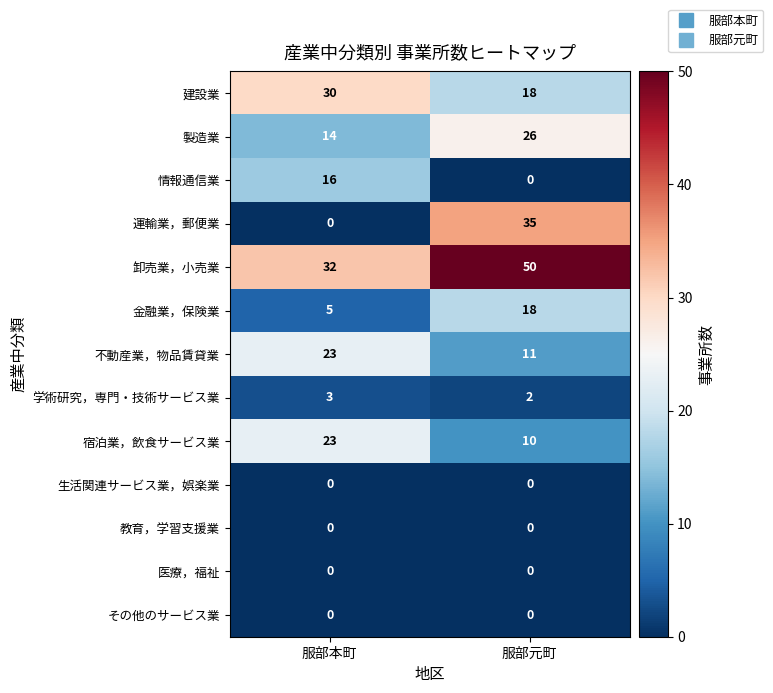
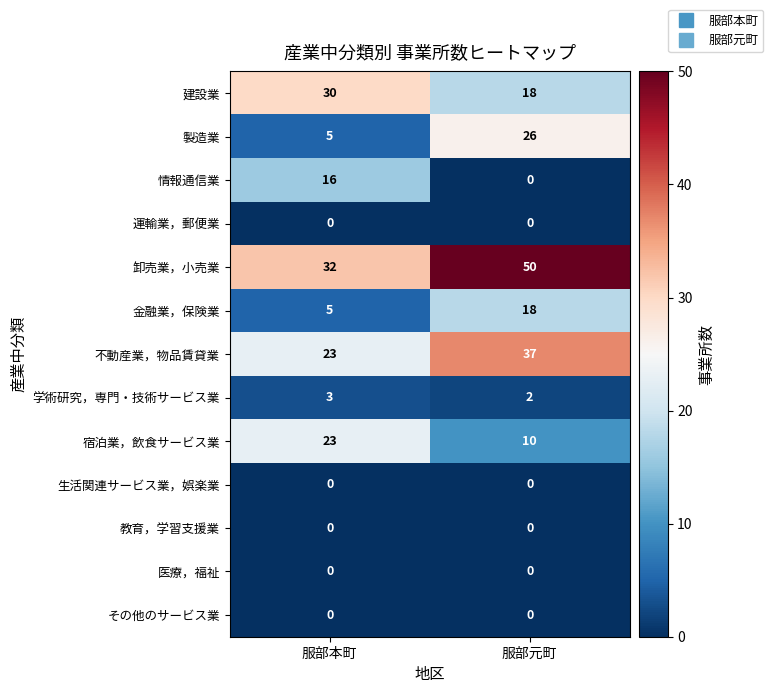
  {
    "建設業": {
      "服部本町": 30,
      "服部元町": 18
    },
    "製造業": {
-     "服部本町": 14,
+     "服部本町": 5,
      "服部元町": 26
    },
    "情報通信業": {
      "服部本町": 16,
      "服部元町": 0
    },
    "運輸業，郵便業": {
      "服部本町": 0,
-     "服部元町": 35
+     "服部元町": 0
    },
    "卸売業，小売業": {
      "服部本町": 32,
      "服部元町": 50
    },
    "金融業，保険業": {
      "服部本町": 5,
      "服部元町": 18
    },
    "不動産業，物品賃貸業": {
      "服部本町": 23,
-     "服部元町": 11
+     "服部元町": 37
    },
    "学術研究，専門・技術サービス業": {
      "服部本町": 3,
      "服部元町": 2
    },
    "宿泊業，飲食サービス業": {
      "服部本町": 23,
      "服部元町": 10
    },
    "生活関連サービス業，娯楽業": {
      "服部本町": 0,
      "服部元町": 0
    },
    "教育，学習支援業": {
      "服部本町": 0,
      "服部元町": 0
    },
    "医療，福祉": {
      "服部本町": 0,
      "服部元町": 0
    },
    "その他のサービス業": {
      "服部本町": 0,
      "服部元町": 0
    }
  }
